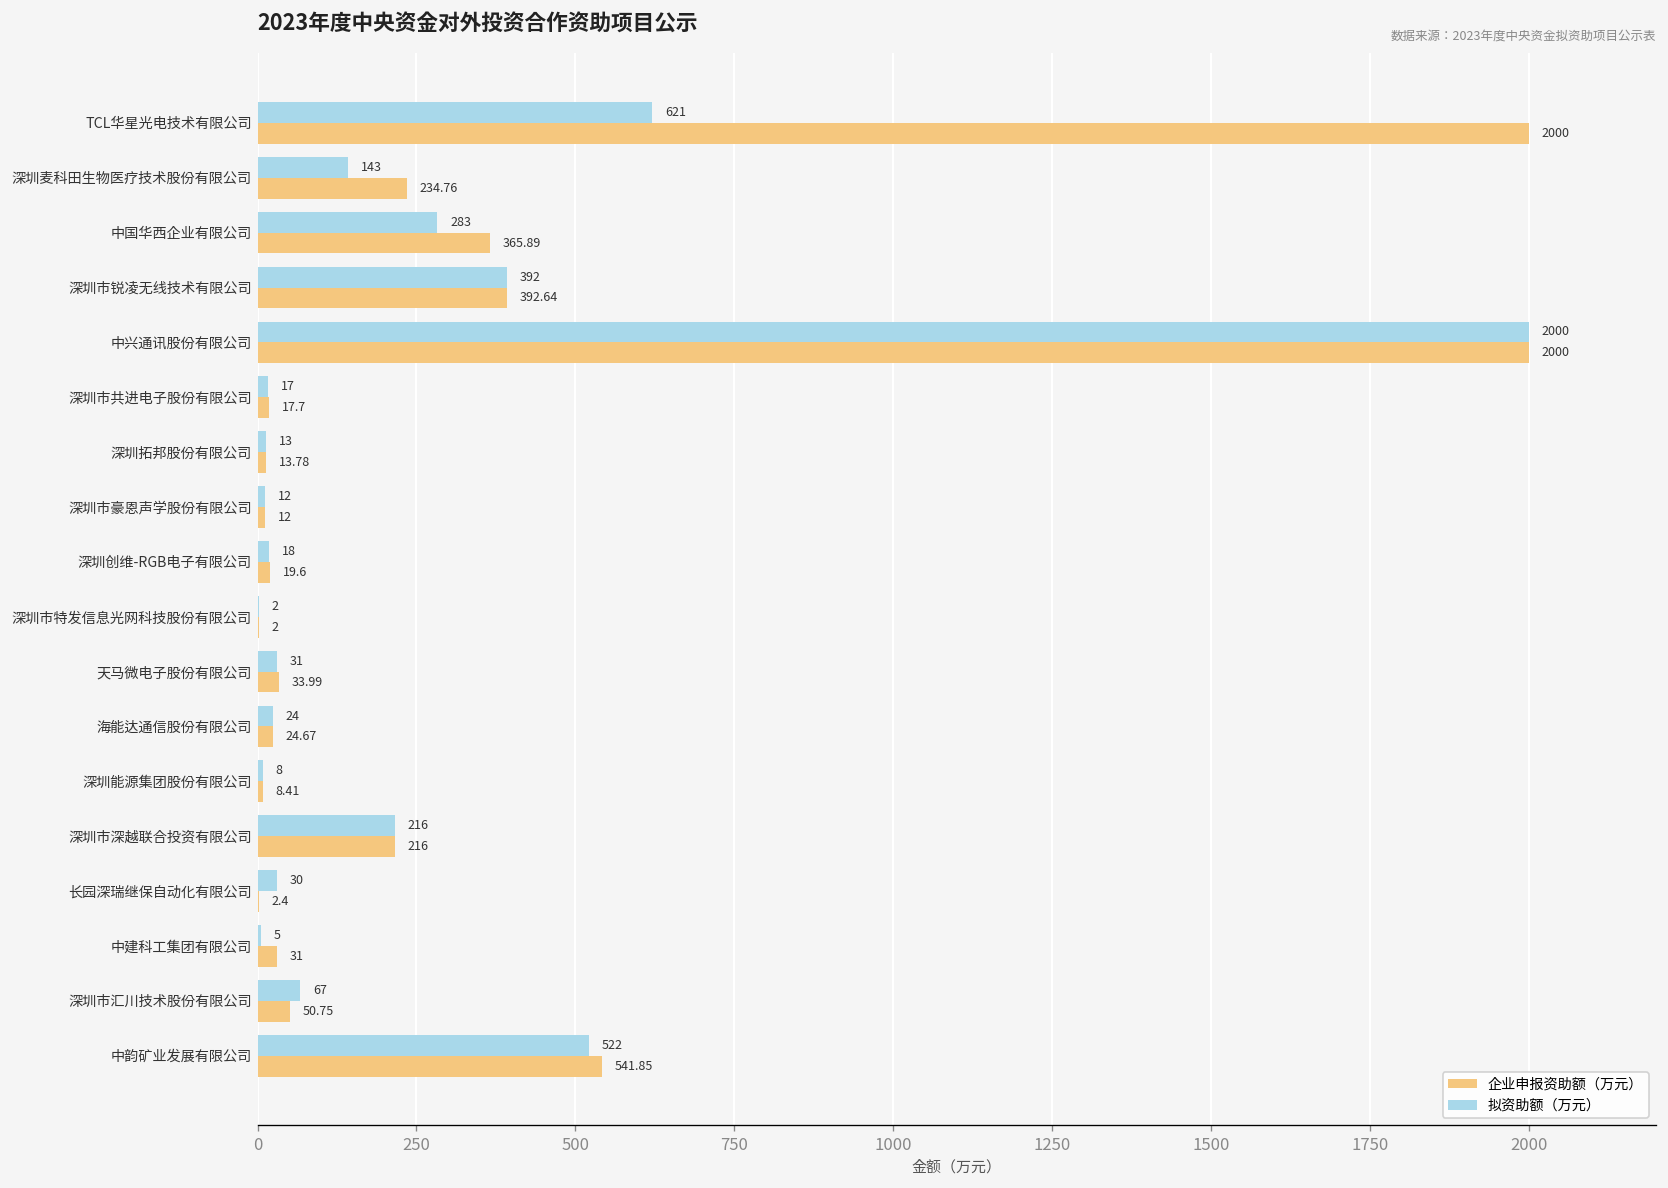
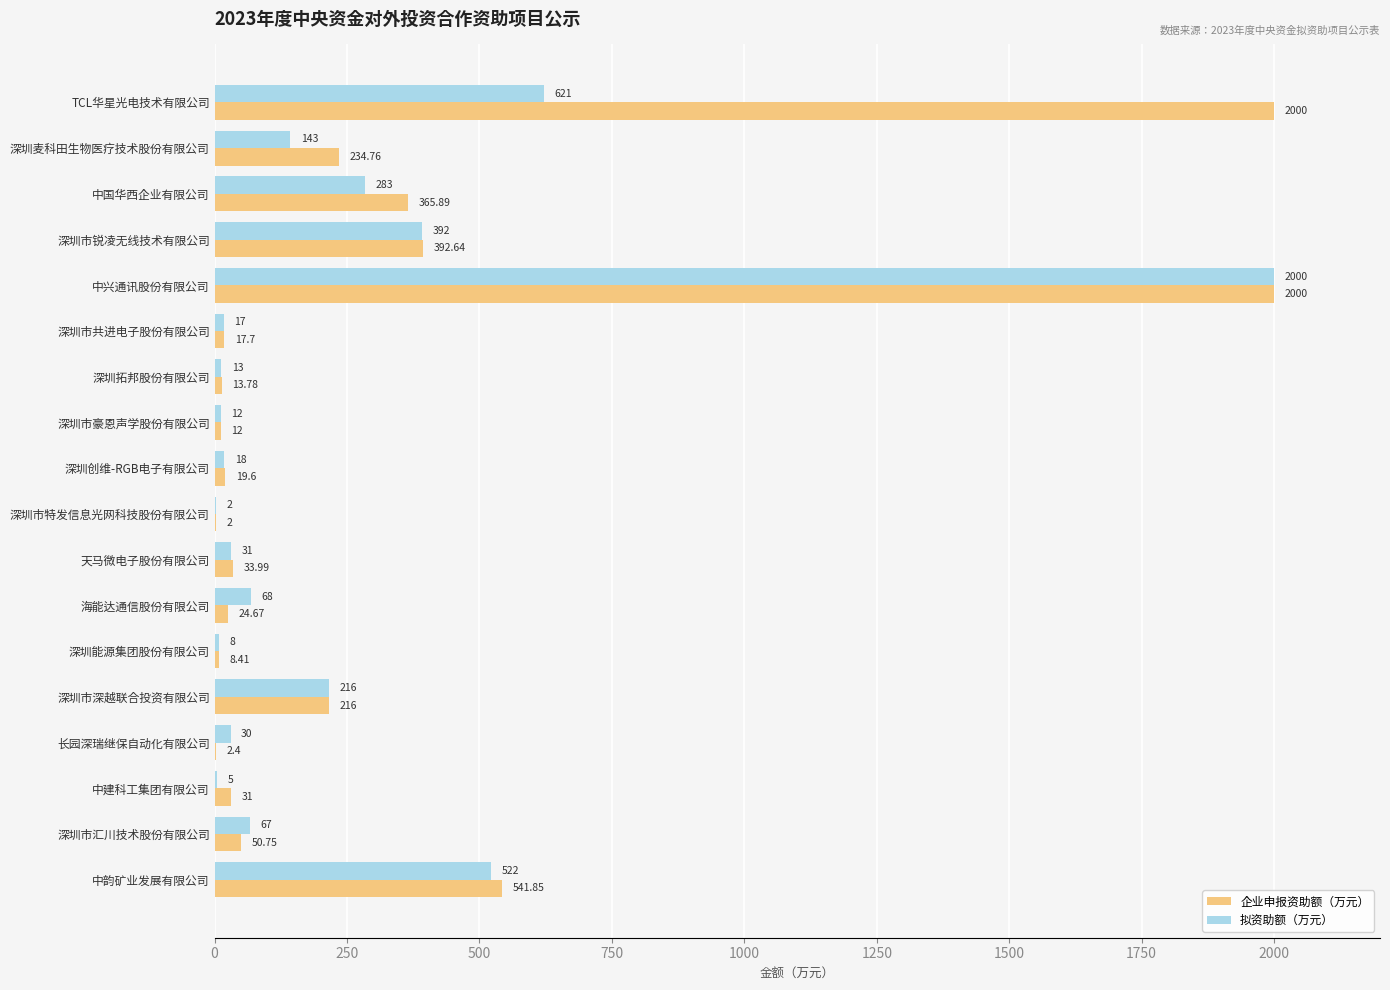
  {
    "企业申报资助额（万元）": {
      "TCL华星光电技术有限公司": 2000,
      "深圳麦科田生物医疗技术股份有限公司": 234.76,
      "中国华西企业有限公司": 365.89,
      "深圳市锐凌无线技术有限公司": 392.64,
      "中兴通讯股份有限公司": 2000,
      "深圳市共进电子股份有限公司": 17.7,
      "深圳拓邦股份有限公司": 13.78,
      "深圳市豪恩声学股份有限公司": 12,
      "深圳创维-RGB电子有限公司": 19.6,
      "深圳市特发信息光网科技股份有限公司": 2,
      "天马微电子股份有限公司": 33.99,
      "海能达通信股份有限公司": 24.67,
      "深圳能源集团股份有限公司": 8.41,
      "深圳市深越联合投资有限公司": 216,
      "长园深瑞继保自动化有限公司": 2.4,
      "中建科工集团有限公司": 31,
      "深圳市汇川技术股份有限公司": 50.75,
      "中韵矿业发展有限公司": 541.85
    },
    "拟资助额（万元）": {
      "TCL华星光电技术有限公司": 621,
      "深圳麦科田生物医疗技术股份有限公司": 143,
      "中国华西企业有限公司": 283,
      "深圳市锐凌无线技术有限公司": 392,
      "中兴通讯股份有限公司": 2000,
      "深圳市共进电子股份有限公司": 17,
      "深圳拓邦股份有限公司": 13,
      "深圳市豪恩声学股份有限公司": 12,
      "深圳创维-RGB电子有限公司": 18,
      "深圳市特发信息光网科技股份有限公司": 2,
      "天马微电子股份有限公司": 31,
-     "海能达通信股份有限公司": 24,
+     "海能达通信股份有限公司": 68,
      "深圳能源集团股份有限公司": 8,
      "深圳市深越联合投资有限公司": 216,
      "长园深瑞继保自动化有限公司": 30,
      "中建科工集团有限公司": 5,
      "深圳市汇川技术股份有限公司": 67,
      "中韵矿业发展有限公司": 522
    }
  }
